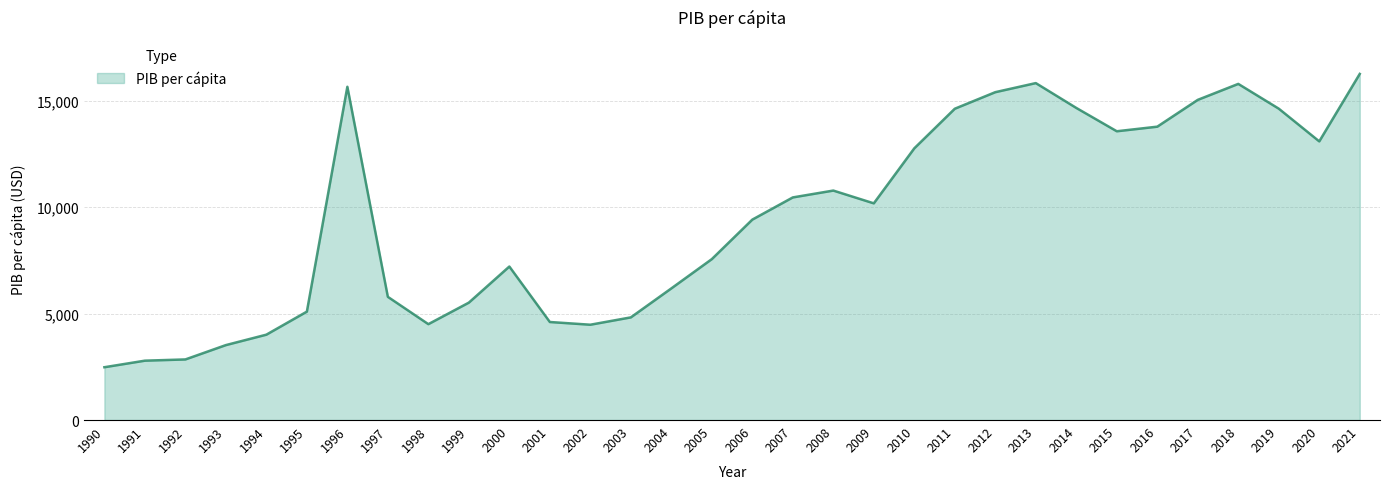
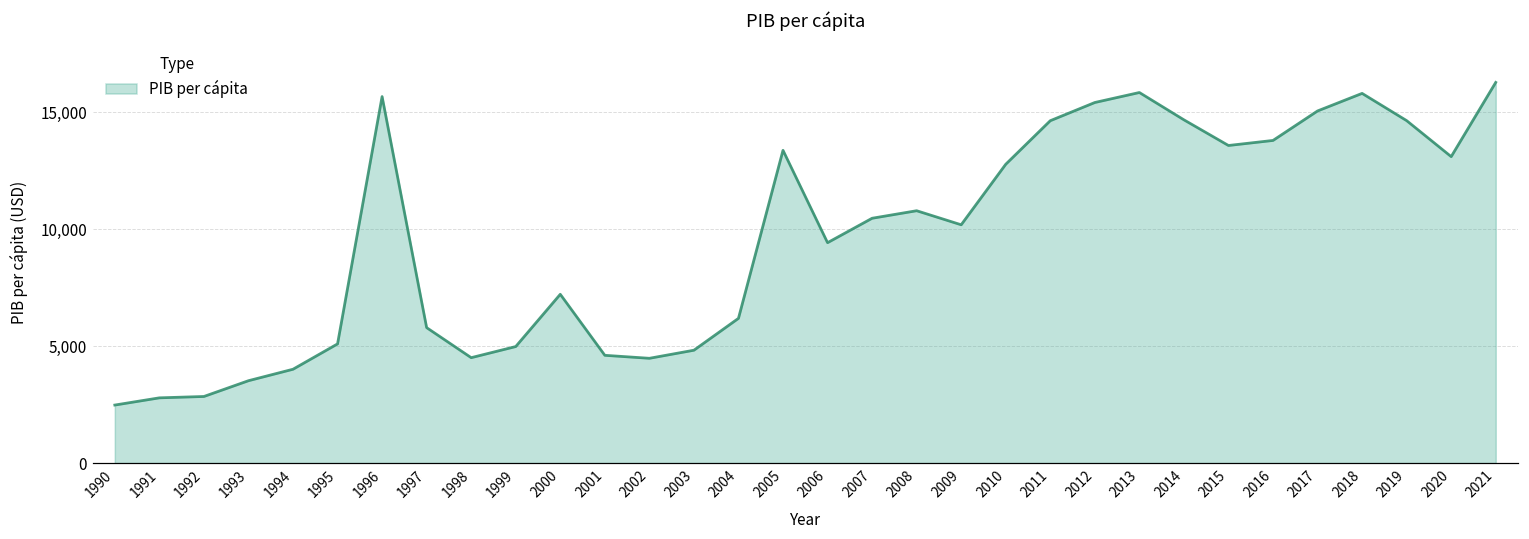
  {
    "1990": "2,500",
    "1991": "2,800",
    "1992": "2,800",
    "1993": "3,500",
    "1994": "4,000",
    "1995": "5,100",
    "1996": "15,700",
    "1997": "5,800",
    "1998": "4,500",
-   "1999": "5,500",
+   "1999": "5,000",
    "2000": "7,200",
    "2001": "4,600",
    "2002": "4,500",
    "2003": "4,800",
    "2004": "6,200",
-   "2005": "7,600",
+   "2005": "13,400",
    "2006": "9,400",
    "2007": "10,500",
    "2008": "10,800",
    "2009": "10,200",
    "2010": "12,800",
    "2011": "14,600",
    "2012": "15,400",
    "2013": "15,800",
    "2014": "14,700",
    "2015": "13,600",
    "2016": "13,800",
    "2017": "15,000",
    "2018": "15,800",
    "2019": "14,600",
    "2020": "13,100",
    "2021": "16,300"
  }
